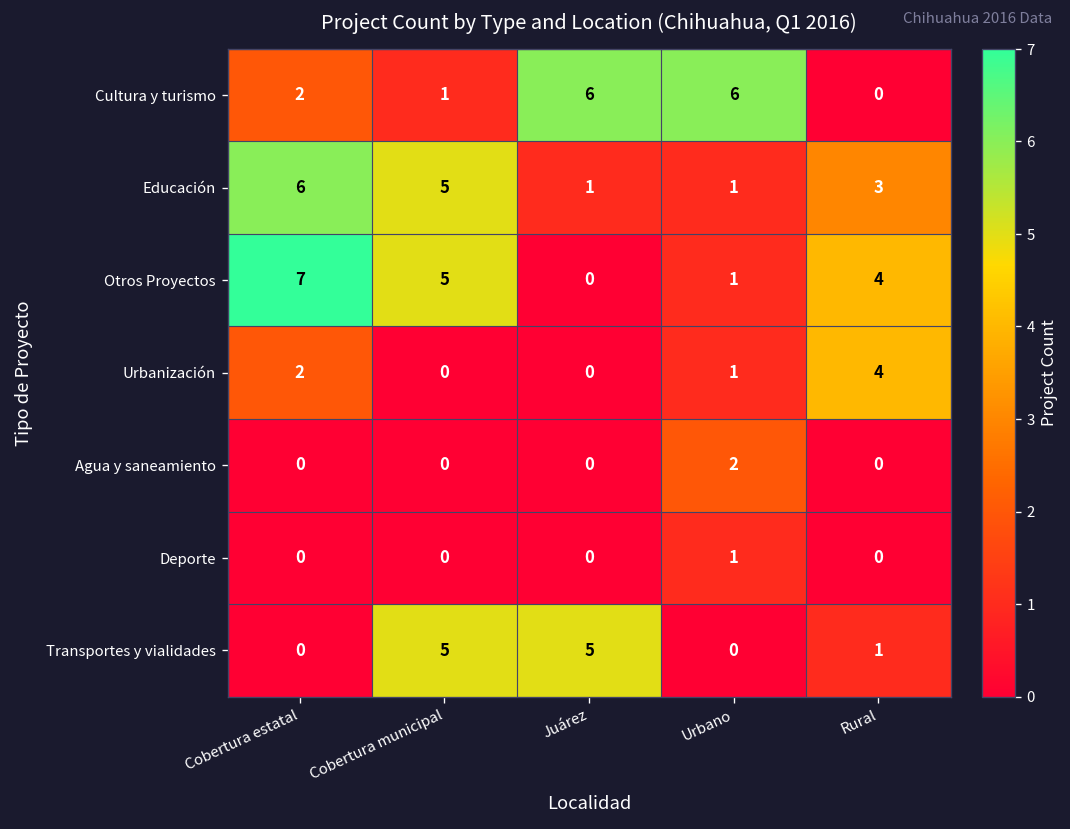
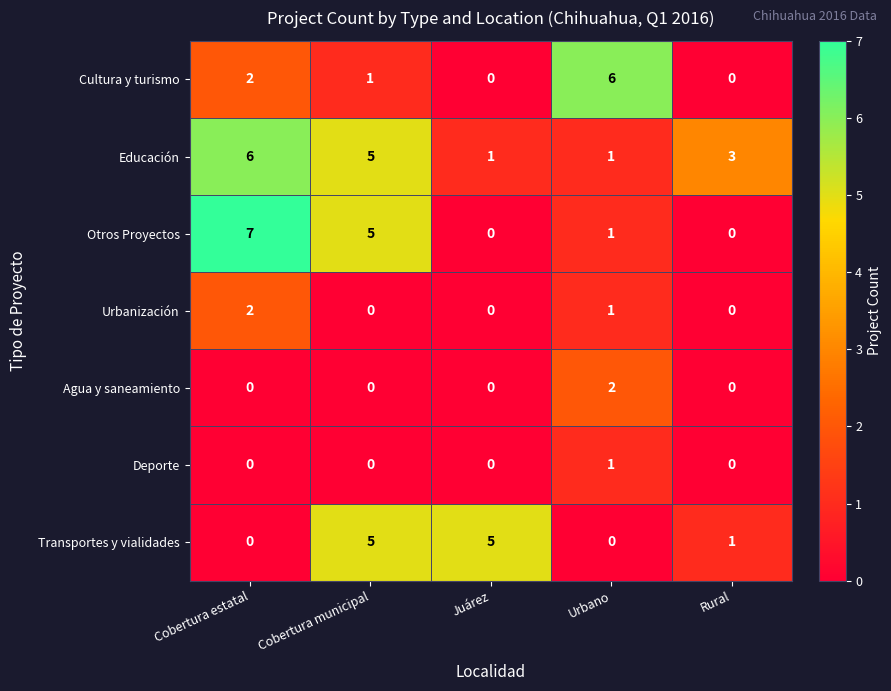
  {
    "Cultura y turismo": {
      "Cobertura estatal": 2,
      "Cobertura municipal": 1,
-     "Juárez": 6,
+     "Juárez": 0,
      "Urbano": 6,
      "Rural": 0
    },
    "Educación": {
      "Cobertura estatal": 6,
      "Cobertura municipal": 5,
      "Juárez": 1,
      "Urbano": 1,
      "Rural": 3
    },
    "Otros Proyectos": {
      "Cobertura estatal": 7,
      "Cobertura municipal": 5,
      "Juárez": 0,
      "Urbano": 1,
-     "Rural": 4
+     "Rural": 0
    },
    "Urbanización": {
      "Cobertura estatal": 2,
      "Cobertura municipal": 0,
      "Juárez": 0,
      "Urbano": 1,
-     "Rural": 4
+     "Rural": 0
    },
    "Agua y saneamiento": {
      "Cobertura estatal": 0,
      "Cobertura municipal": 0,
      "Juárez": 0,
      "Urbano": 2,
      "Rural": 0
    },
    "Deporte": {
      "Cobertura estatal": 0,
      "Cobertura municipal": 0,
      "Juárez": 0,
      "Urbano": 1,
      "Rural": 0
    },
    "Transportes y vialidades": {
      "Cobertura estatal": 0,
      "Cobertura municipal": 5,
      "Juárez": 5,
      "Urbano": 0,
      "Rural": 1
    }
  }
